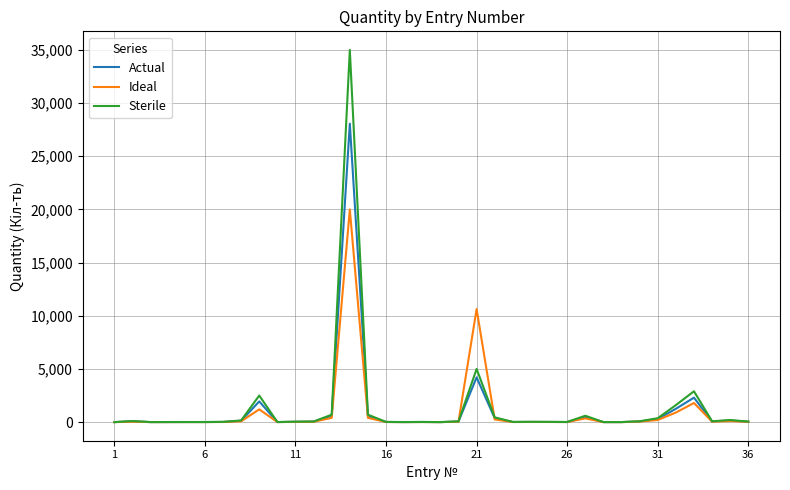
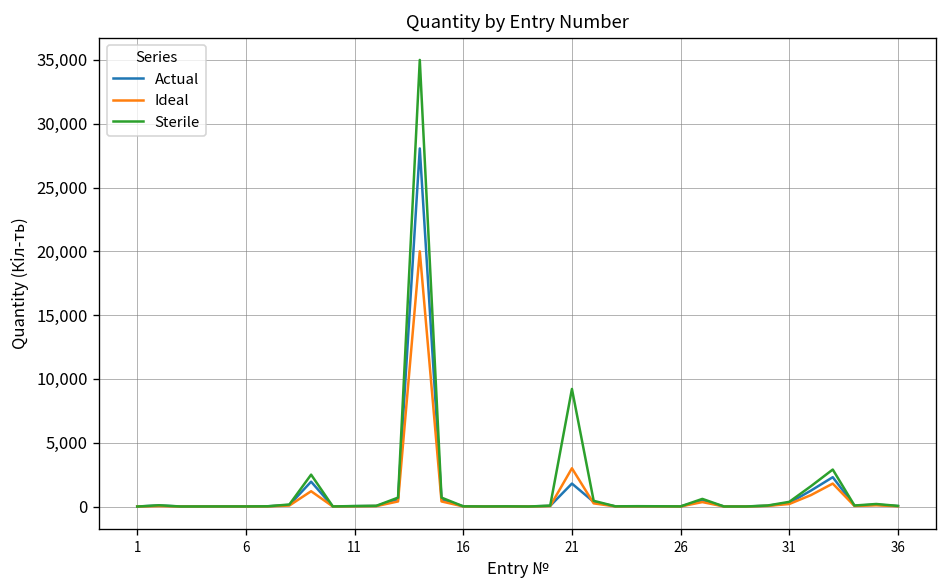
  {
    "Actual": {
-     "21": "4,200"
+     "21": "1,800"
    },
    "Ideal": {
-     "21": "10,600"
+     "21": "3,000"
    },
    "Sterile": {
-     "21": "5,000"
+     "21": "9,200"
    }
  }
